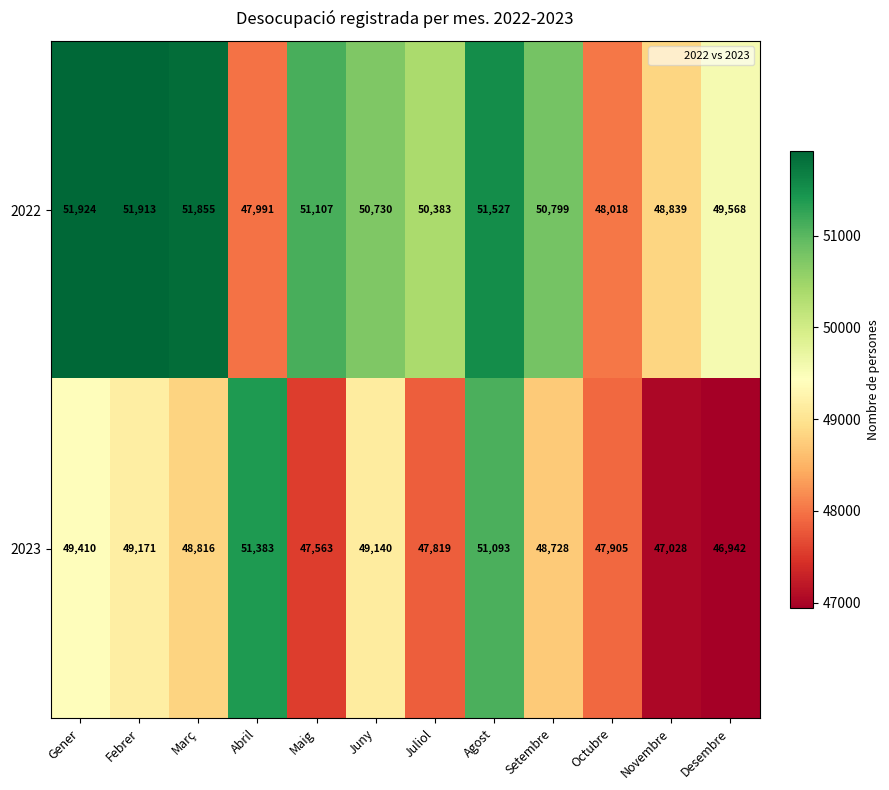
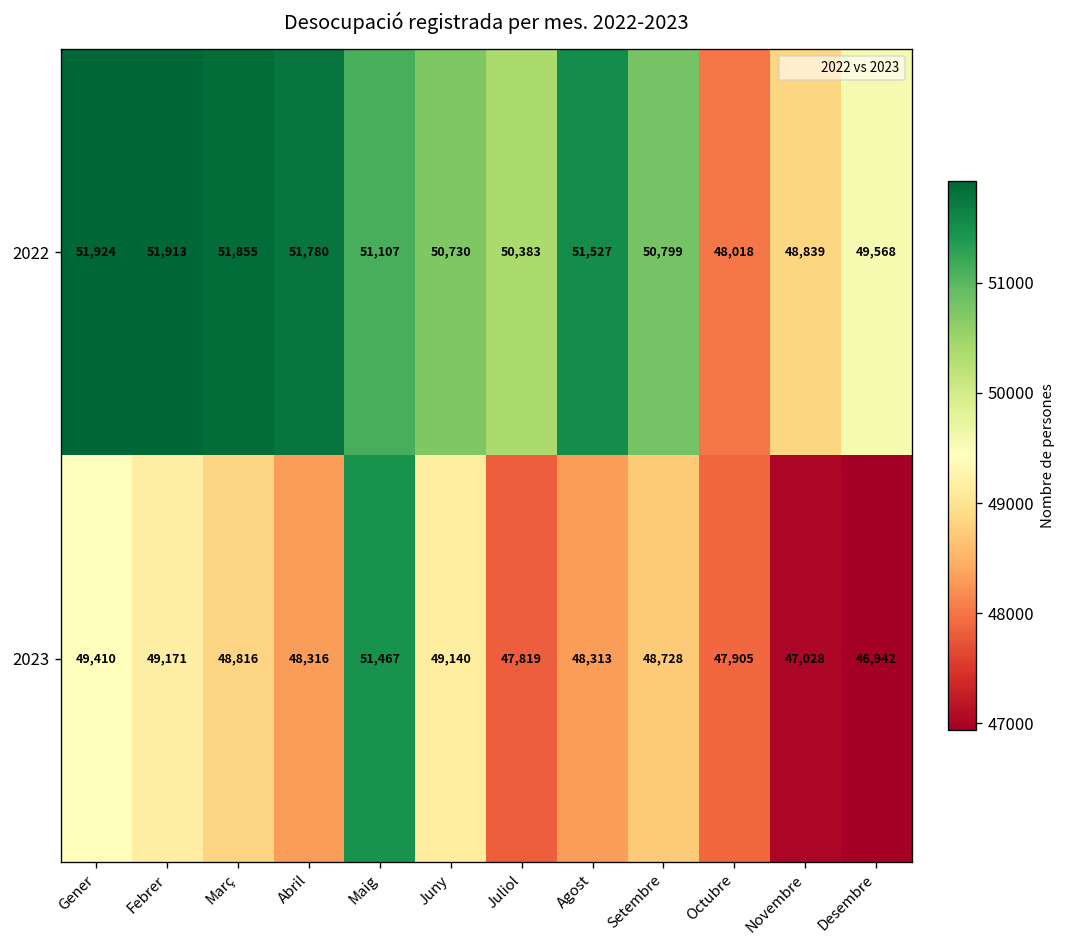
  {
    "2022": {
      "Gener": "51,924",
      "Febrer": "51,913",
      "Març": "51,855",
-     "Abril": "47,991",
+     "Abril": "51,780",
      "Maig": "51,107",
      "Juny": "50,730",
      "Juliol": "50,383",
      "Agost": "51,527",
      "Setembre": "50,799",
      "Octubre": "48,018",
      "Novembre": "48,839",
      "Desembre": "49,568"
    },
    "2023": {
      "Gener": "49,410",
      "Febrer": "49,171",
      "Març": "48,816",
-     "Abril": "51,383",
-     "Maig": "47,563",
+     "Abril": "48,316",
+     "Maig": "51,467",
      "Juny": "49,140",
      "Juliol": "47,819",
-     "Agost": "51,093",
+     "Agost": "48,313",
      "Setembre": "48,728",
      "Octubre": "47,905",
      "Novembre": "47,028",
      "Desembre": "46,942"
    }
  }
